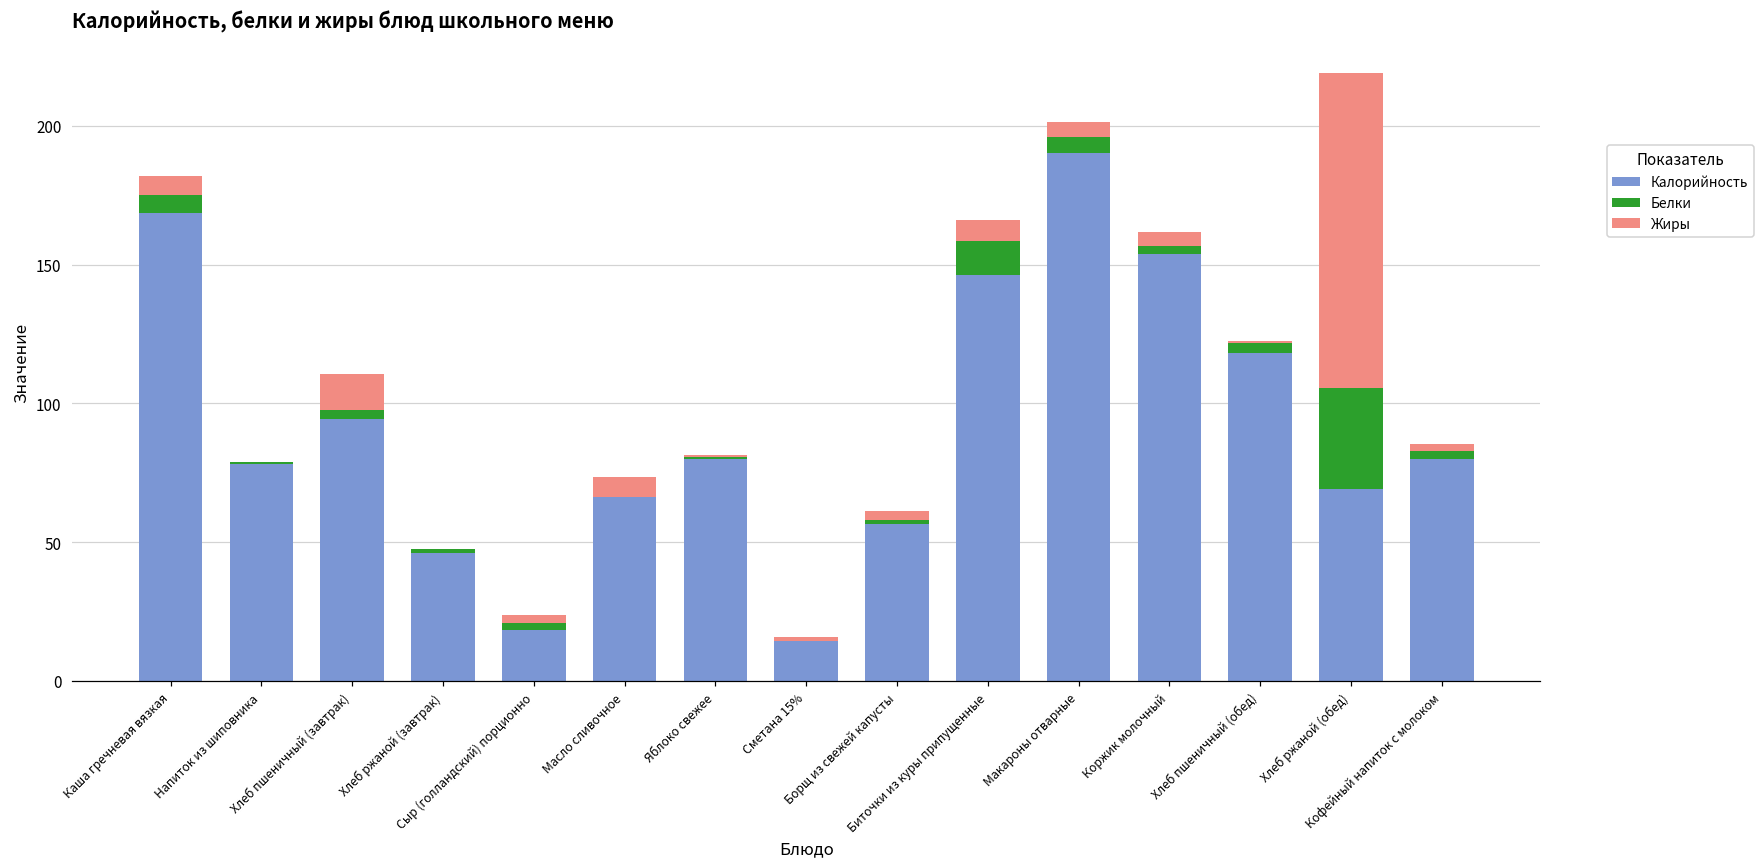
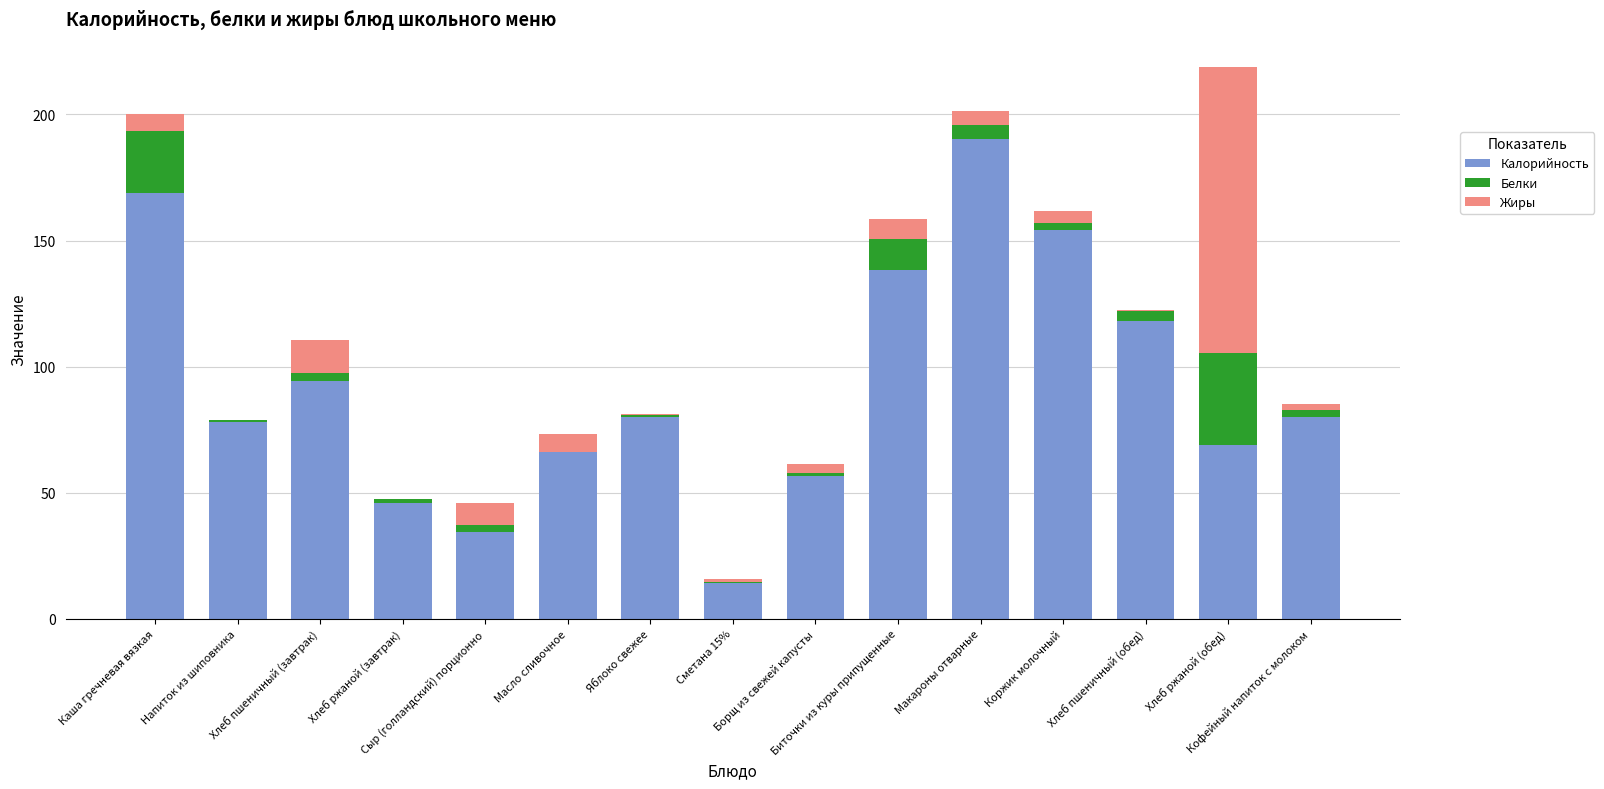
  {
    "Калорийность": {
      "Каша гречневая вязкая": 169,
      "Напиток из шиповника": 78,
      "Хлеб пшеничный (завтрак)": 94,
      "Хлеб ржаной (завтрак)": 46,
-     "Сыр (голландский) порционно": 18,
+     "Сыр (голландский) порционно": 34,
      "Масло сливочное": 66,
      "Яблоко свежее": 80,
      "Сметана 15%": 14,
      "Борщ из свежей капусты": 57,
-     "Биточки из куры припущенные": 146,
+     "Биточки из куры припущенные": 138,
      "Макароны отварные": 190,
      "Коржик молочный": 154,
      "Хлеб пшеничный (обед)": 118,
      "Хлеб ржаной (обед)": 69,
      "Кофейный напиток с молоком": 80
    },
    "Белки": {
-     "Каша гречневая вязкая": 6,
+     "Каша гречневая вязкая": 25,
      "Хлеб пшеничный (завтрак)": 3,
      "Хлеб ржаной (завтрак)": 1,
      "Сыр (голландский) порционно": 3,
      "Борщ из свежей капусты": 1,
      "Биточки из куры припущенные": 12,
      "Макароны отварные": 6,
      "Коржик молочный": 3,
      "Хлеб пшеничный (обед)": 4,
      "Хлеб ржаной (обед)": 36,
      "Кофейный напиток с молоком": 3
    },
    "Жиры": {
      "Каша гречневая вязкая": 7,
      "Хлеб пшеничный (завтрак)": 13,
-     "Сыр (голландский) порционно": 3,
+     "Сыр (голландский) порционно": 9,
      "Масло сливочное": 7,
      "Сметана 15%": 1,
      "Борщ из свежей капусты": 4,
      "Биточки из куры припущенные": 8,
      "Макароны отварные": 6,
      "Коржик молочный": 5,
      "Хлеб ржаной (обед)": 114,
      "Кофейный напиток с молоком": 3
    }
  }
